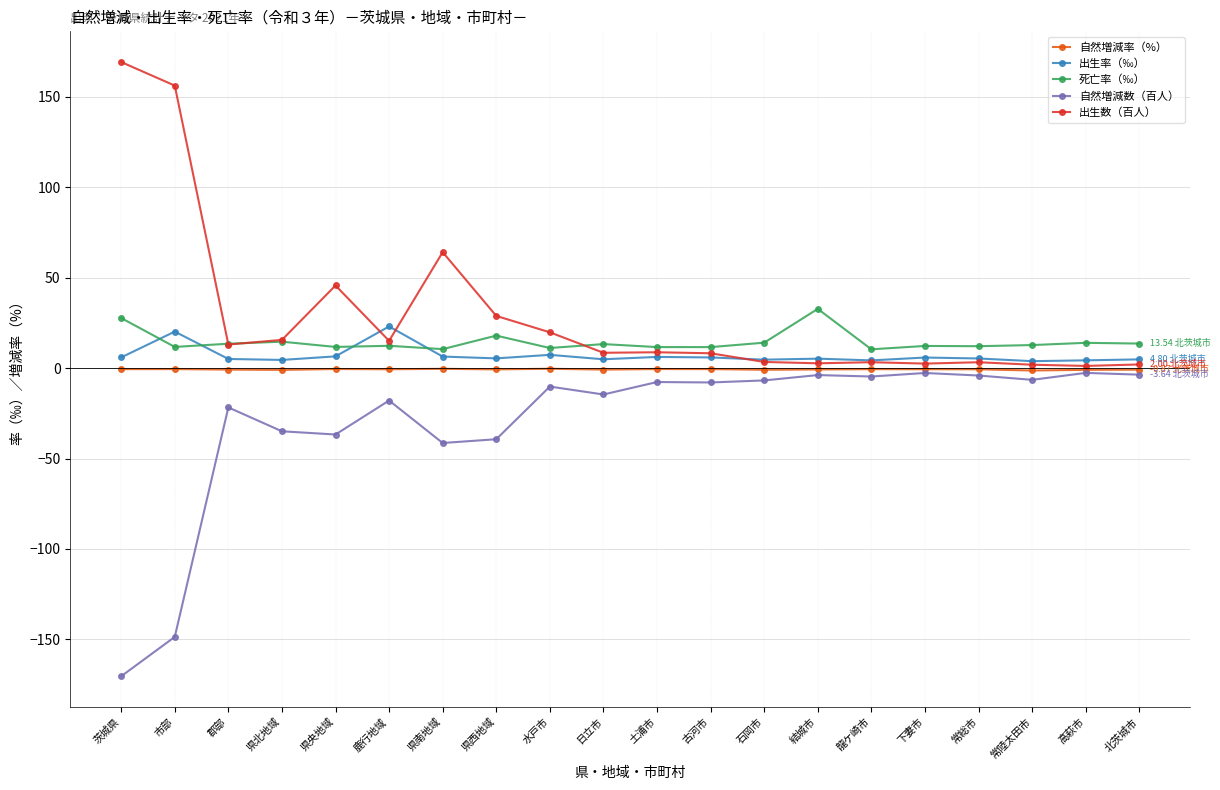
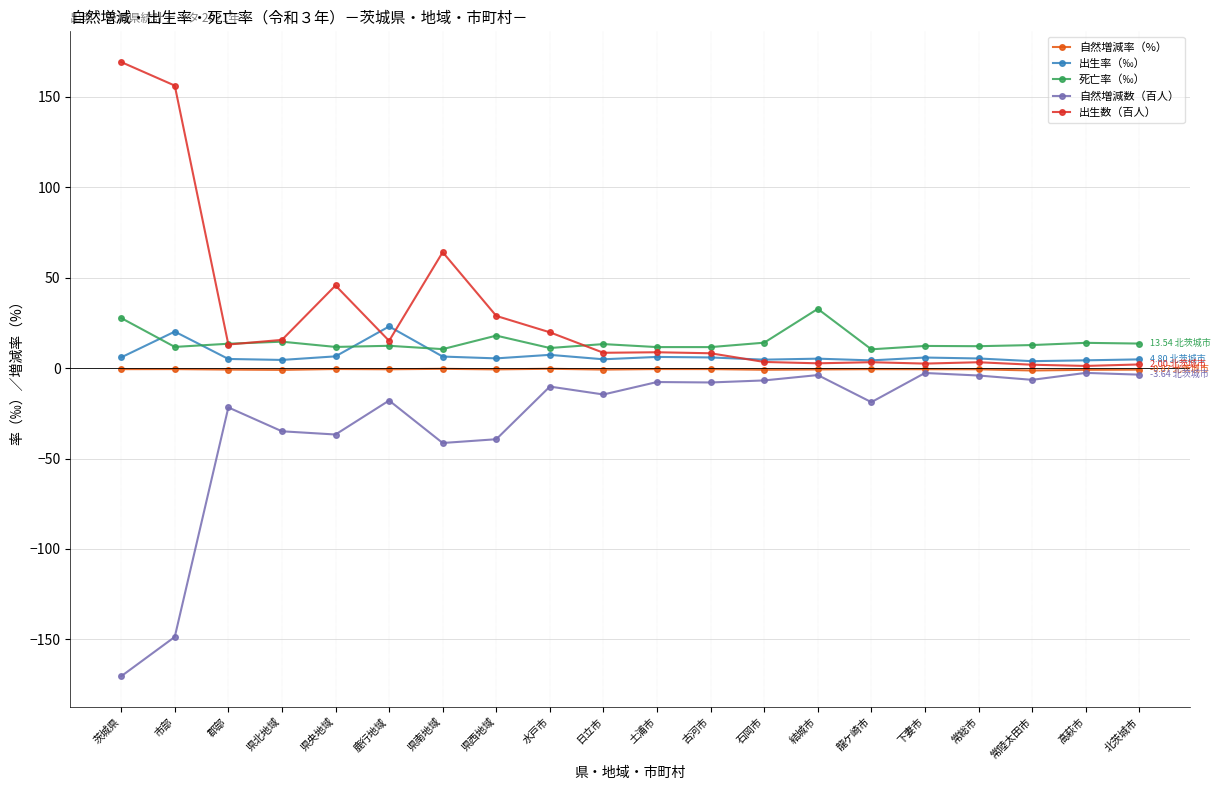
  {
    "出生率（‰）": {
      "茨城県": 6,
      "市部": 20,
      "郡部": 5,
      "県北地域": 4,
      "県央地域": 6,
      "鹿行地域": 23,
      "県南地域": 6,
      "県西地域": 5,
      "水戸市": 7,
      "日立市": 5,
      "土浦市": 6,
      "古河市": 6,
      "結城市": 5,
      "下妻市": 6,
      "常総市": 5,
      "常陸太田市": 4,
      "高萩市": 4
    },
    "死亡率（‰）": {
      "北茨城市": 13.54
    },
    "自然増減数（百人）": {
      "茨城県": -170,
      "市部": -149,
      "郡部": -22,
      "県北地域": -35,
      "県央地域": -37,
      "鹿行地域": -18,
      "県南地域": -41,
      "県西地域": -39,
      "水戸市": -10,
      "日立市": -15,
      "土浦市": -8,
      "古河市": -8,
      "石岡市": -7,
      "結城市": -4,
-     "龍ケ崎市": -5,
+     "龍ケ崎市": -19,
      "下妻市": -3,
      "常総市": -4,
      "常陸太田市": -7,
      "高萩市": -3
    }
  }
